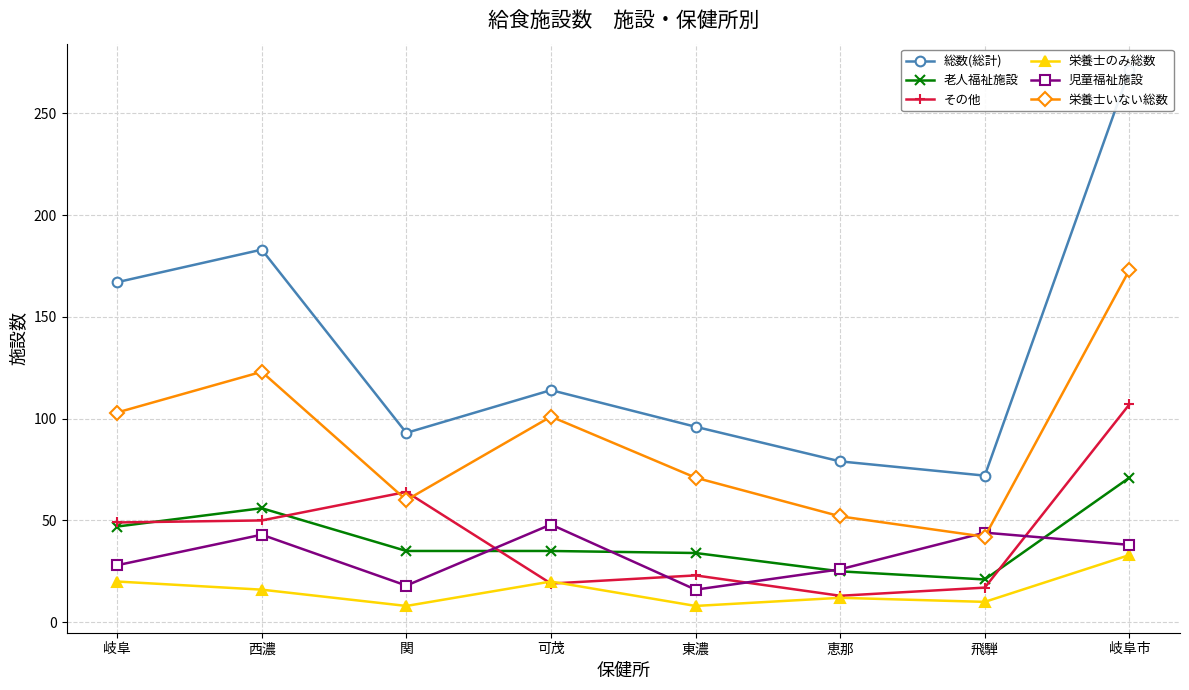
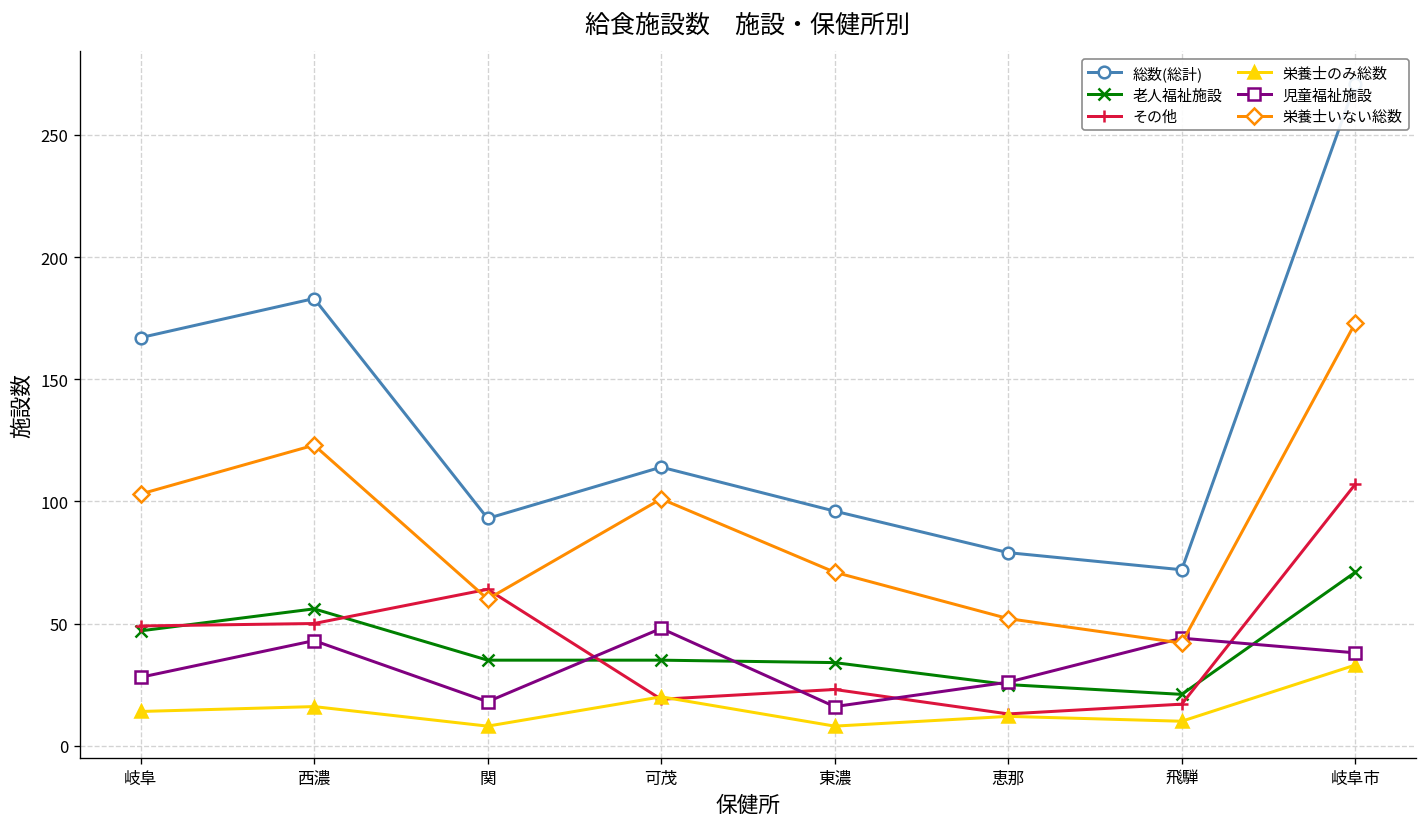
  {
    "総数(総計)": {
      "岐阜": 167,
      "西濃": 183,
      "関": 93,
      "可茂": 114,
      "東濃": 96,
      "恵那": 79,
      "飛騨": 72
    },
    "老人福祉施設": {
      "岐阜": 47,
      "西濃": 56,
      "関": 35,
      "可茂": 35,
      "東濃": 34,
      "飛騨": 21,
      "岐阜市": 71
    },
    "その他": {
      "岐阜": 49,
      "西濃": 50,
      "関": 64,
      "東濃": 23,
      "飛騨": 17,
      "岐阜市": 107
    },
    "栄養士のみ総数": {
-     "岐阜": 20,
+     "岐阜": 14,
      "西濃": 16,
      "関": 8,
      "東濃": 8,
      "飛騨": 10,
      "岐阜市": 33
    },
    "児童福祉施設": {
      "岐阜": 28,
      "西濃": 43,
      "関": 18,
      "可茂": 48,
      "東濃": 16,
      "飛騨": 44,
      "岐阜市": 38
    },
    "栄養士いない総数": {
      "岐阜": 103,
      "西濃": 123,
      "関": 60,
      "可茂": 101,
      "東濃": 71,
      "恵那": 52,
      "飛騨": 42,
      "岐阜市": 173
    }
  }
